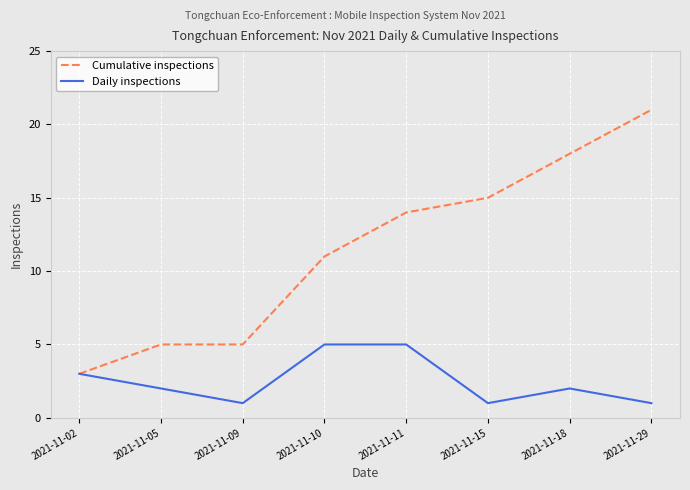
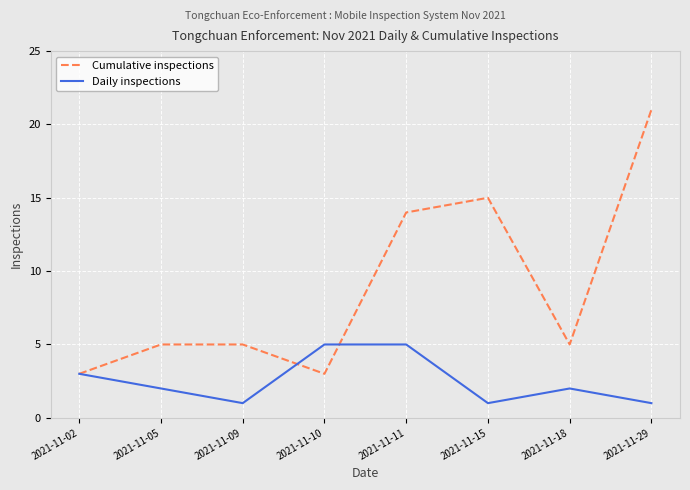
  {
    "Cumulative inspections": {
      "2021-11-05": 5,
      "2021-11-09": 5,
-     "2021-11-10": 11,
+     "2021-11-10": 3,
      "2021-11-11": 14,
      "2021-11-15": 15,
-     "2021-11-18": 18,
+     "2021-11-18": 5,
      "2021-11-29": 21
    },
    "Daily inspections": {
      "2021-11-05": 2,
      "2021-11-09": 1,
      "2021-11-10": 5,
      "2021-11-11": 5,
      "2021-11-15": 1,
      "2021-11-18": 2,
      "2021-11-29": 1
    }
  }
